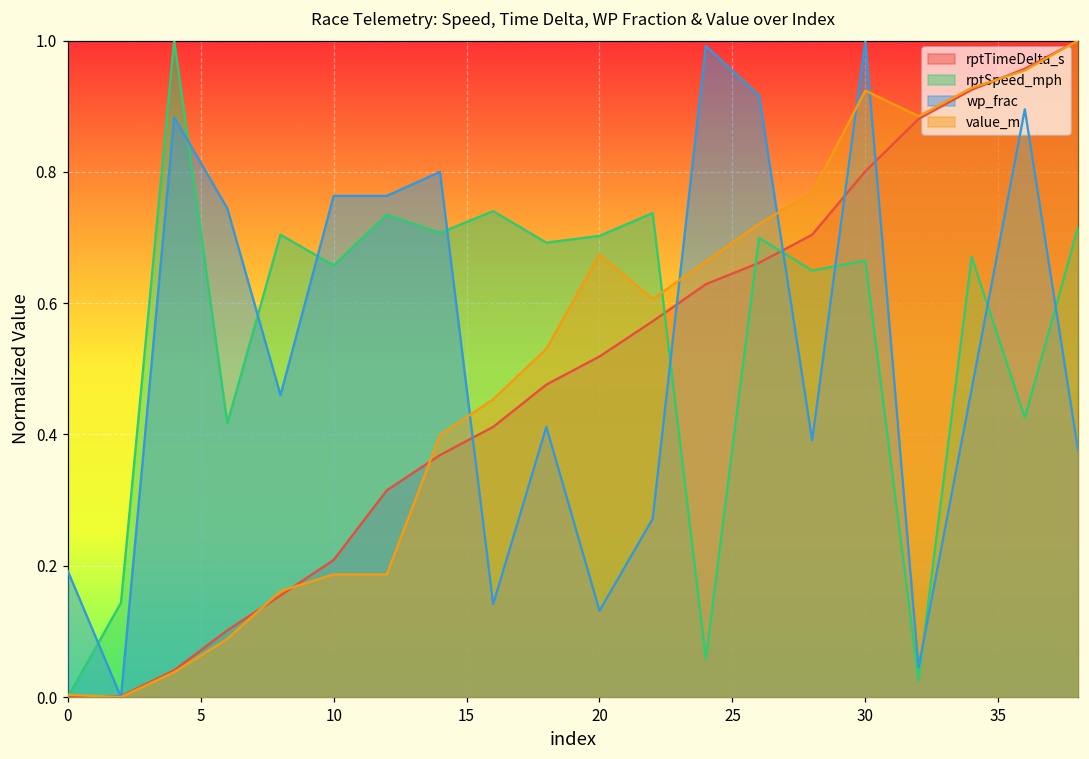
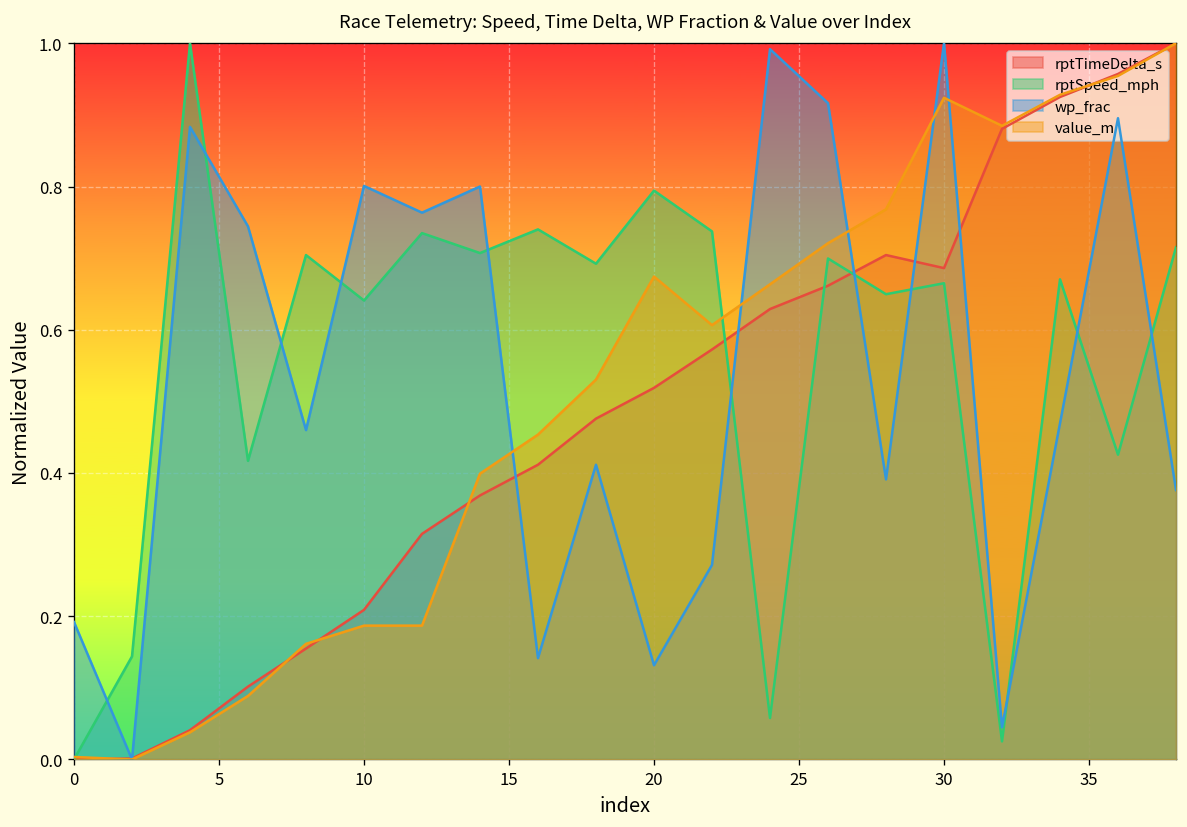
  {
    "rptTimeDelta_s": {
      "10": 0.21,
      "20": 0.52,
-     "30": 0.80
+     "30": 0.69
    },
    "rptSpeed_mph": {
-     "10": 0.66,
-     "20": 0.70,
+     "10": 0.64,
+     "20": 0.79,
      "30": 0.66
    },
    "wp_frac": {
      "0": 0.19,
-     "10": 0.76,
+     "10": 0.80,
      "20": 0.13,
      "30": 1.00
    },
    "value_m": {
      "10": 0.19,
      "20": 0.67,
      "30": 0.92
    }
  }
